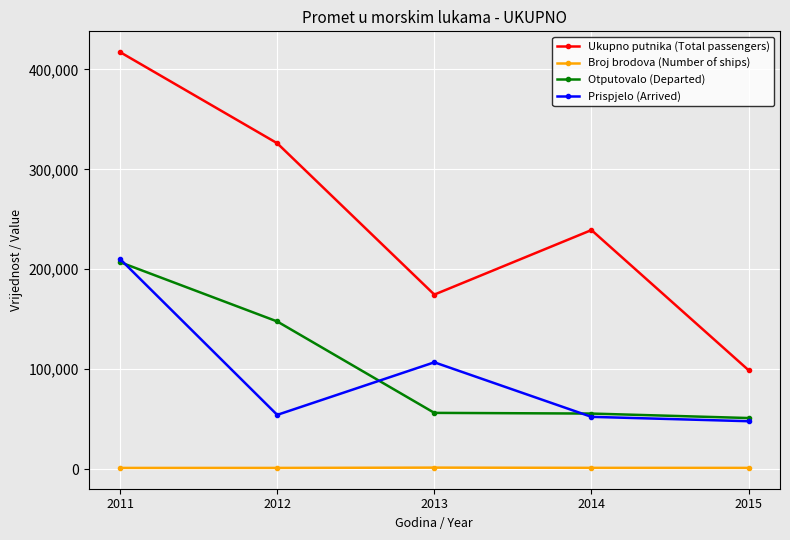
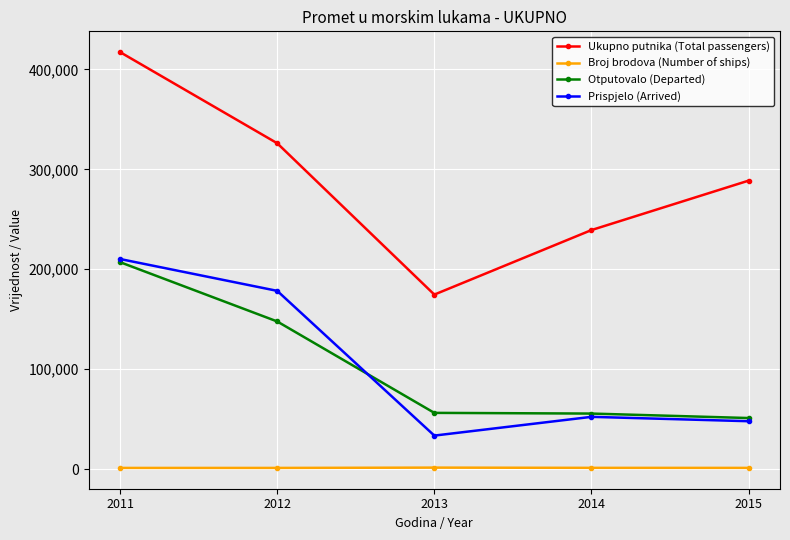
  {
    "Ukupno putnika (Total passengers)": {
      "2011": "420,000",
      "2012": "330,000",
      "2013": "170,000",
      "2014": "240,000",
-     "2015": "100,000"
+     "2015": "290,000"
    },
    "Broj brodova (Number of ships)": {
      "2011": "0",
      "2012": "0",
      "2013": "0",
      "2014": "0",
      "2015": "0"
    },
    "Otputovalo (Departed)": {
      "2011": "210,000",
      "2012": "150,000",
      "2013": "60,000",
      "2014": "60,000",
      "2015": "50,000"
    },
    "Prispjelo (Arrived)": {
      "2011": "210,000",
-     "2012": "50,000",
-     "2013": "110,000",
+     "2012": "180,000",
+     "2013": "30,000",
      "2014": "50,000",
      "2015": "50,000"
    }
  }
